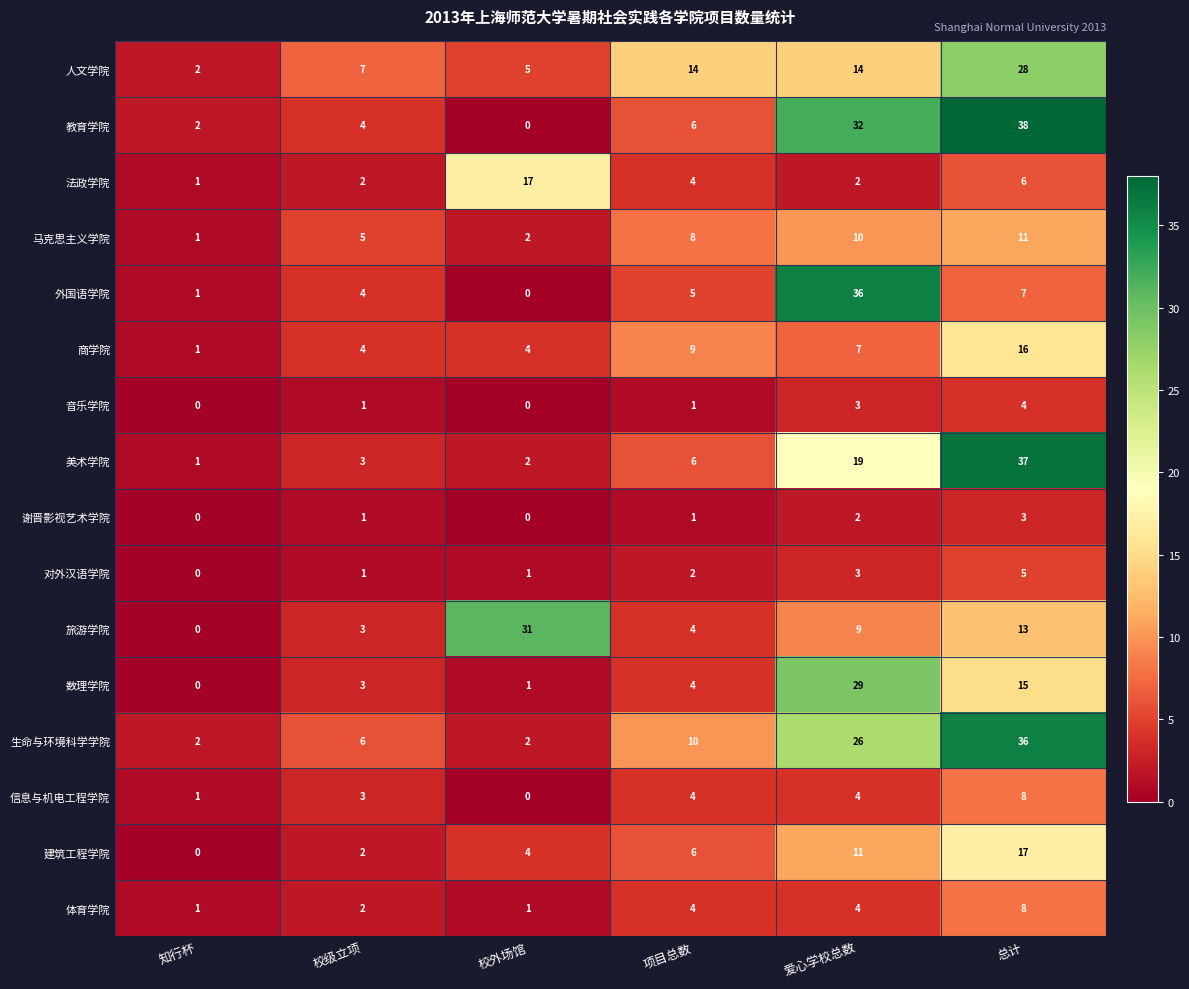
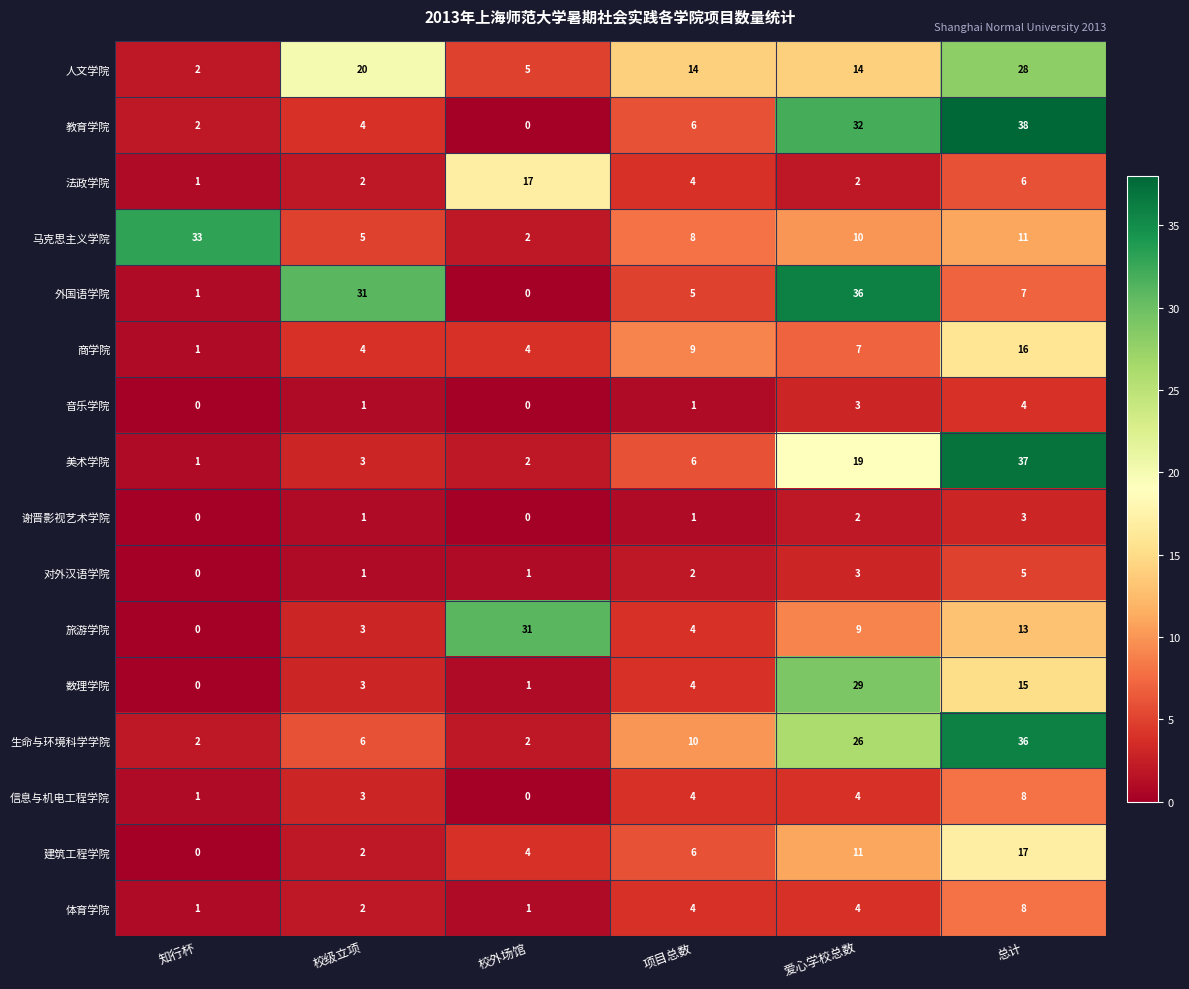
  {
    "人文学院": {
      "知行杯": 2,
-     "校级立项": 7,
+     "校级立项": 20,
      "校外场馆": 5,
      "项目总数": 14,
      "爱心学校总数": 14,
      "总计": 28
    },
    "教育学院": {
      "知行杯": 2,
      "校级立项": 4,
      "校外场馆": 0,
      "项目总数": 6,
      "爱心学校总数": 32,
      "总计": 38
    },
    "法政学院": {
      "知行杯": 1,
      "校级立项": 2,
      "校外场馆": 17,
      "项目总数": 4,
      "爱心学校总数": 2,
      "总计": 6
    },
    "马克思主义学院": {
-     "知行杯": 1,
+     "知行杯": 33,
      "校级立项": 5,
      "校外场馆": 2,
      "项目总数": 8,
      "爱心学校总数": 10,
      "总计": 11
    },
    "外国语学院": {
      "知行杯": 1,
-     "校级立项": 4,
+     "校级立项": 31,
      "校外场馆": 0,
      "项目总数": 5,
      "爱心学校总数": 36,
      "总计": 7
    },
    "商学院": {
      "知行杯": 1,
      "校级立项": 4,
      "校外场馆": 4,
      "项目总数": 9,
      "爱心学校总数": 7,
      "总计": 16
    },
    "音乐学院": {
      "知行杯": 0,
      "校级立项": 1,
      "校外场馆": 0,
      "项目总数": 1,
      "爱心学校总数": 3,
      "总计": 4
    },
    "美术学院": {
      "知行杯": 1,
      "校级立项": 3,
      "校外场馆": 2,
      "项目总数": 6,
      "爱心学校总数": 19,
      "总计": 37
    },
    "谢晋影视艺术学院": {
      "知行杯": 0,
      "校级立项": 1,
      "校外场馆": 0,
      "项目总数": 1,
      "爱心学校总数": 2,
      "总计": 3
    },
    "对外汉语学院": {
      "知行杯": 0,
      "校级立项": 1,
      "校外场馆": 1,
      "项目总数": 2,
      "爱心学校总数": 3,
      "总计": 5
    },
    "旅游学院": {
      "知行杯": 0,
      "校级立项": 3,
      "校外场馆": 31,
      "项目总数": 4,
      "爱心学校总数": 9,
      "总计": 13
    },
    "数理学院": {
      "知行杯": 0,
      "校级立项": 3,
      "校外场馆": 1,
      "项目总数": 4,
      "爱心学校总数": 29,
      "总计": 15
    },
    "生命与环境科学学院": {
      "知行杯": 2,
      "校级立项": 6,
      "校外场馆": 2,
      "项目总数": 10,
      "爱心学校总数": 26,
      "总计": 36
    },
    "信息与机电工程学院": {
      "知行杯": 1,
      "校级立项": 3,
      "校外场馆": 0,
      "项目总数": 4,
      "爱心学校总数": 4,
      "总计": 8
    },
    "建筑工程学院": {
      "知行杯": 0,
      "校级立项": 2,
      "校外场馆": 4,
      "项目总数": 6,
      "爱心学校总数": 11,
      "总计": 17
    },
    "体育学院": {
      "知行杯": 1,
      "校级立项": 2,
      "校外场馆": 1,
      "项目总数": 4,
      "爱心学校总数": 4,
      "总计": 8
    }
  }
